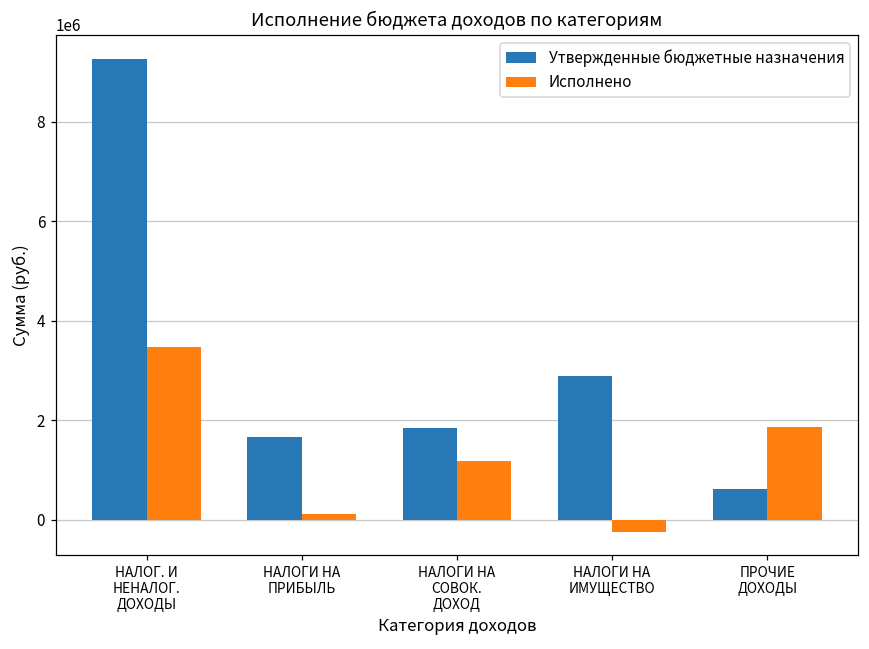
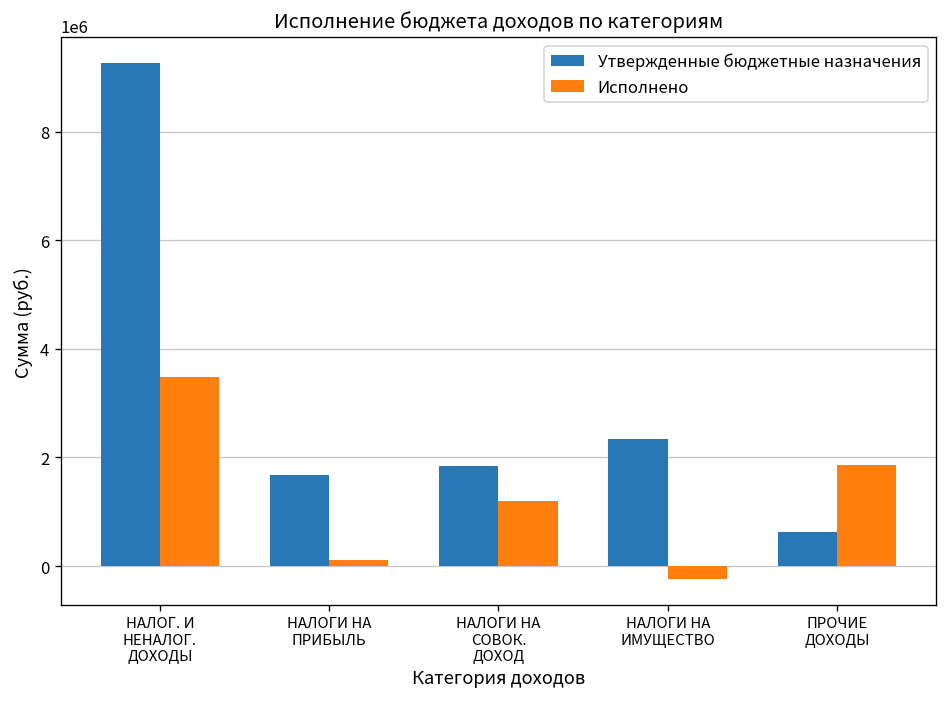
  {
    "Утвержденные бюджетные назначения": {
      "НАЛОГ. И НЕНАЛОГ. ДОХОДЫ": 9300000,
      "НАЛОГИ НА ПРИБЫЛЬ": 1700000,
      "НАЛОГИ НА СОВОК. ДОХОД": 1800000,
-     "НАЛОГИ НА ИМУЩЕСТВО": 2900000,
+     "НАЛОГИ НА ИМУЩЕСТВО": 2300000,
      "ПРОЧИЕ ДОХОДЫ": 600000
    },
    "Исполнено": {
      "НАЛОГ. И НЕНАЛОГ. ДОХОДЫ": 3500000,
      "НАЛОГИ НА ПРИБЫЛЬ": 100000,
      "НАЛОГИ НА СОВОК. ДОХОД": 1200000,
      "НАЛОГИ НА ИМУЩЕСТВО": -200000,
      "ПРОЧИЕ ДОХОДЫ": 1900000
    }
  }
